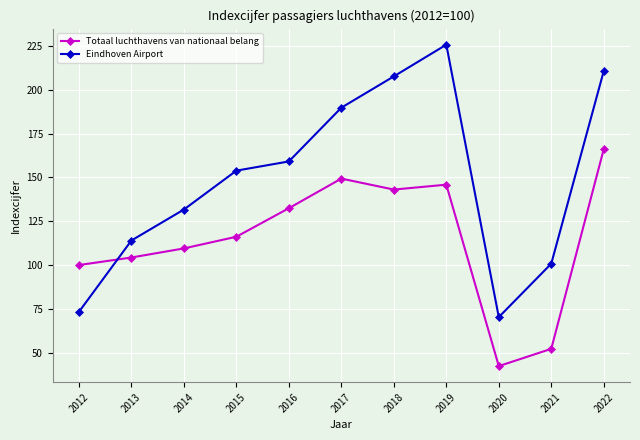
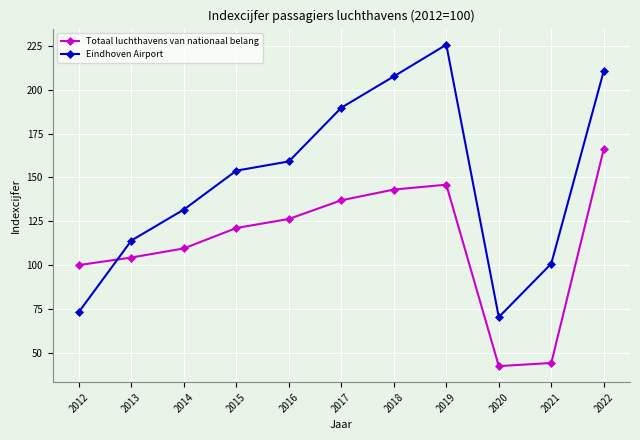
  {
    "Totaal luchthavens van nationaal belang": {
      "2012": 100,
      "2013": 104,
      "2014": 109,
-     "2015": 116,
-     "2016": 132,
-     "2017": 149,
+     "2015": 121,
+     "2016": 126,
+     "2017": 137,
      "2018": 143,
      "2019": 146,
      "2020": 42,
-     "2021": 52,
+     "2021": 44,
      "2022": 166
    },
    "Eindhoven Airport": {
      "2012": 73,
      "2013": 114,
      "2014": 132,
      "2015": 154,
      "2016": 159,
      "2017": 190,
      "2018": 208,
      "2019": 226,
      "2020": 70,
      "2021": 101,
      "2022": 211
    }
  }
